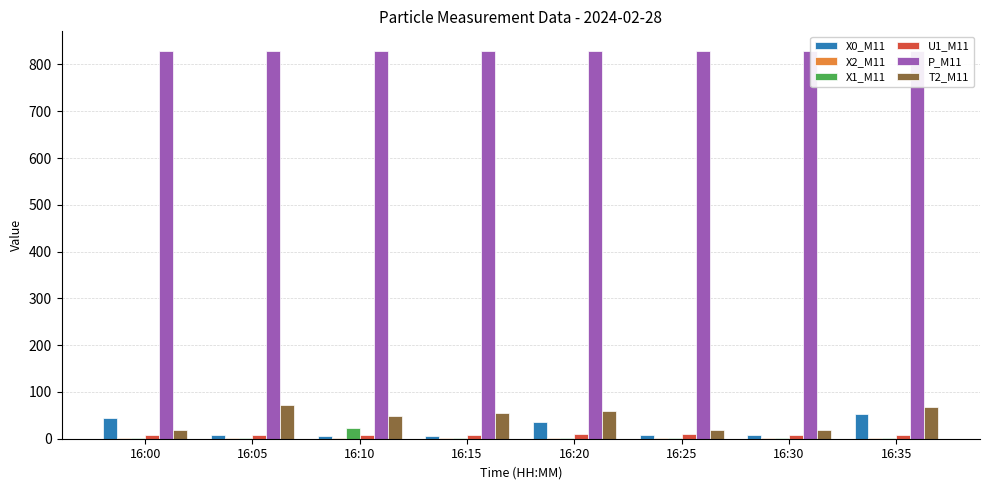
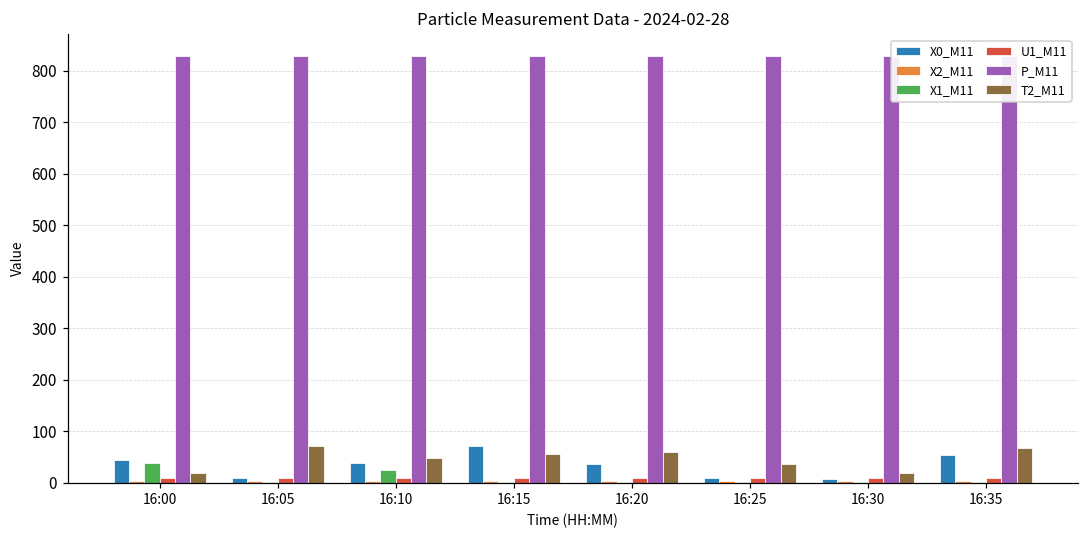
  {
    "X0_M11": {
      "16:00": 40,
      "16:05": 10,
-     "16:10": 10,
-     "16:15": 10,
+     "16:10": 40,
+     "16:15": 70,
      "16:20": 40,
      "16:25": 10,
      "16:30": 10,
      "16:35": 50
    },
    "X1_M11": {
-     "16:00": 0,
+     "16:00": 40,
      "16:10": 20
    },
    "P_M11": {
      "16:00": 830,
      "16:05": 830,
      "16:10": 830,
      "16:15": 830,
      "16:20": 830,
      "16:25": 830,
      "16:30": 830
    },
    "T2_M11": {
      "16:00": 20,
      "16:05": 70,
      "16:10": 50,
      "16:15": 60,
      "16:20": 60,
-     "16:25": 20,
+     "16:25": 40,
      "16:30": 20,
      "16:35": 70
    }
  }
